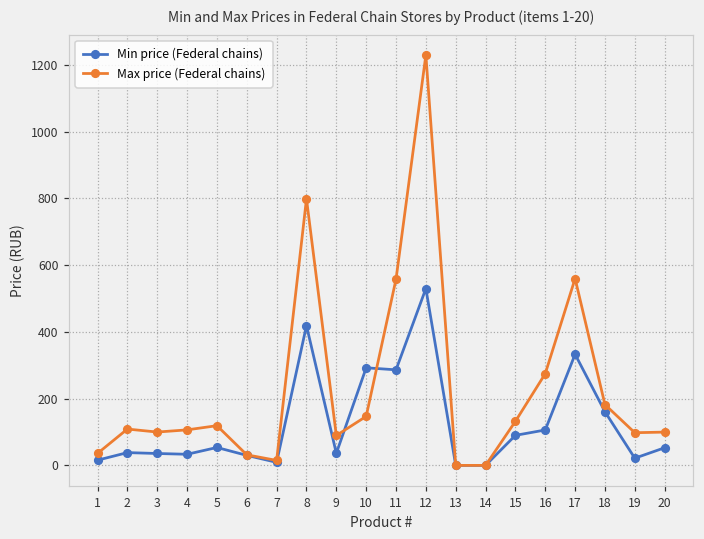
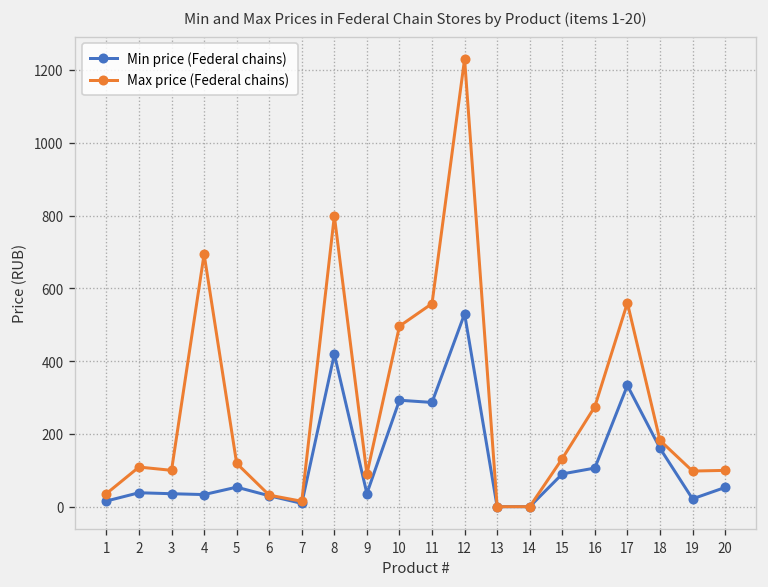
  {
    "Min price (Federal chains)": {
      "1": 20,
      "2": 40,
      "3": 40,
      "4": 30,
      "5": 50,
      "8": 420,
      "9": 40,
      "10": 290,
      "11": 290,
      "12": 530,
      "15": 90,
      "16": 110,
      "17": 330,
      "18": 160,
      "19": 20,
      "20": 50
    },
    "Max price (Federal chains)": {
      "1": 40,
      "2": 110,
      "3": 100,
-     "4": 110,
+     "4": 690,
      "5": 120,
      "8": 800,
      "9": 90,
-     "10": 150,
+     "10": 500,
      "11": 560,
      "12": 1230,
      "15": 130,
      "16": 270,
      "17": 560,
      "18": 180,
      "19": 100,
      "20": 100
    }
  }
